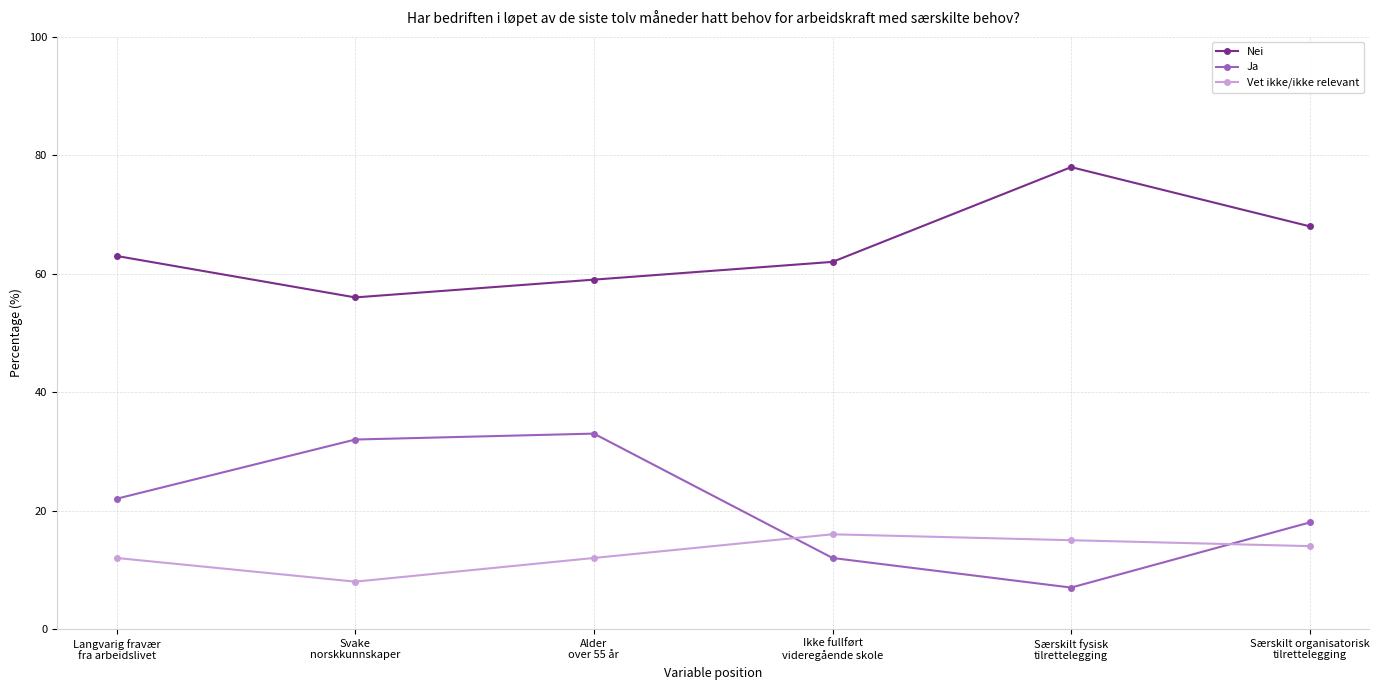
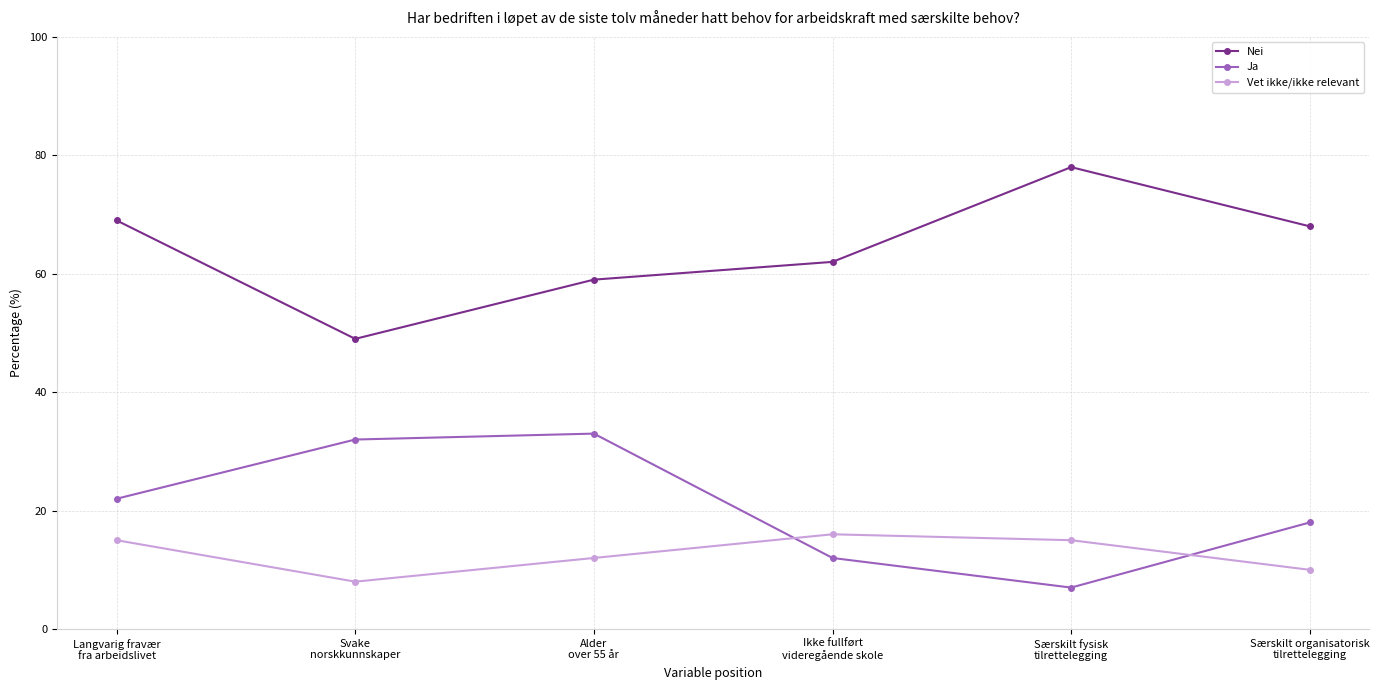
  {
    "Nei": {
-     "Langvarig fravær fra arbeidslivet": 63,
-     "Svake norskkunnskaper": 56,
+     "Langvarig fravær fra arbeidslivet": 69,
+     "Svake norskkunnskaper": 49,
      "Alder over 55 år": 59,
      "Ikke fullført videregående skole": 62,
      "Særskilt fysisk tilrettelegging": 78,
      "Særskilt organisatorisk tilrettelegging": 68
    },
    "Ja": {
      "Langvarig fravær fra arbeidslivet": 22,
      "Svake norskkunnskaper": 32,
      "Alder over 55 år": 33,
      "Ikke fullført videregående skole": 12,
      "Særskilt fysisk tilrettelegging": 7,
      "Særskilt organisatorisk tilrettelegging": 18
    },
    "Vet ikke/ikke relevant": {
-     "Langvarig fravær fra arbeidslivet": 12,
+     "Langvarig fravær fra arbeidslivet": 15,
      "Svake norskkunnskaper": 8,
      "Alder over 55 år": 12,
      "Ikke fullført videregående skole": 16,
      "Særskilt fysisk tilrettelegging": 15,
-     "Særskilt organisatorisk tilrettelegging": 14
+     "Særskilt organisatorisk tilrettelegging": 10
    }
  }
